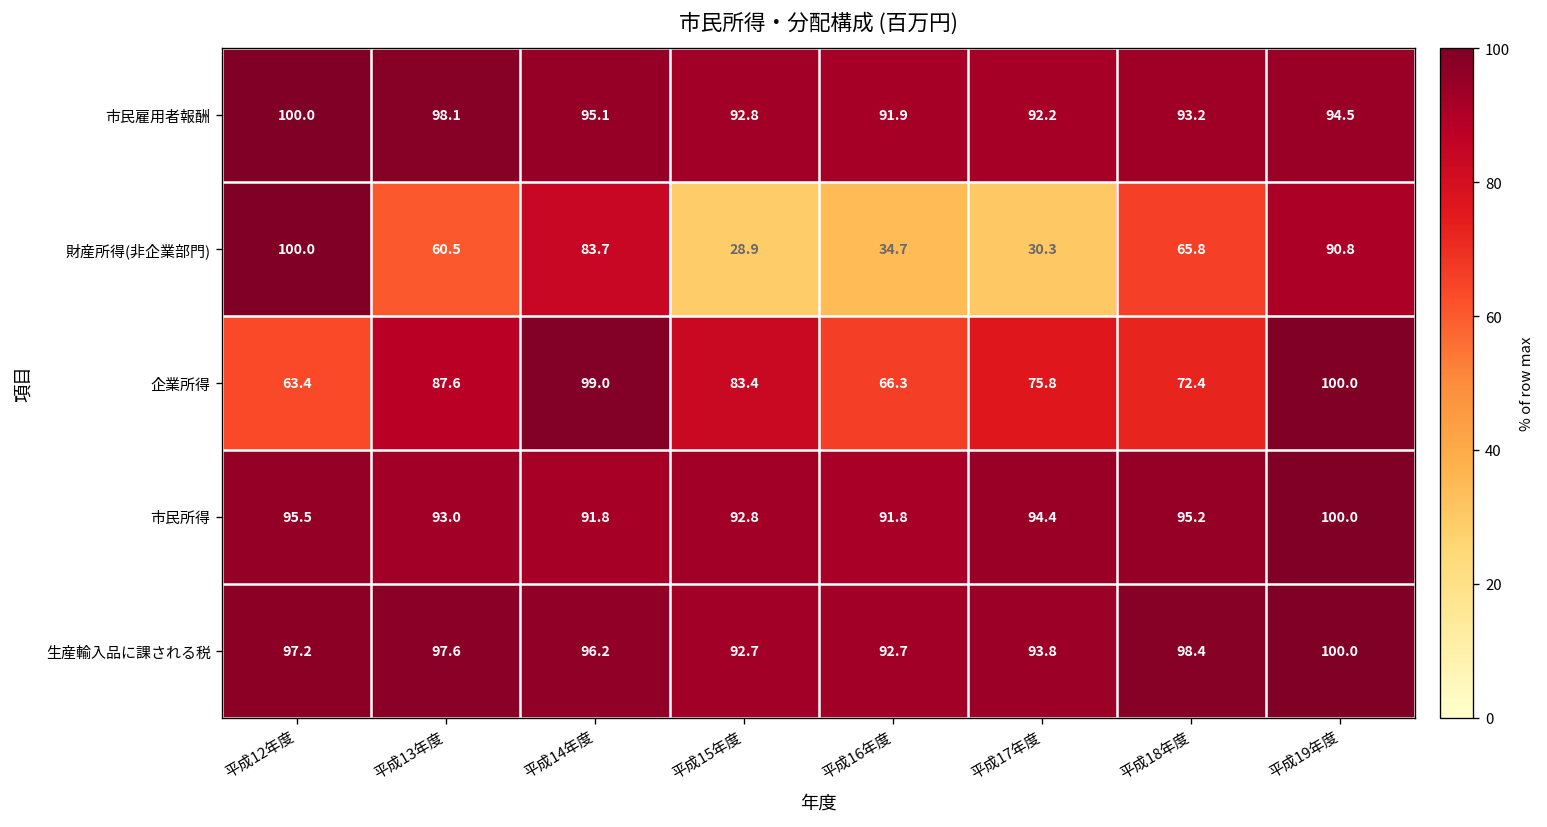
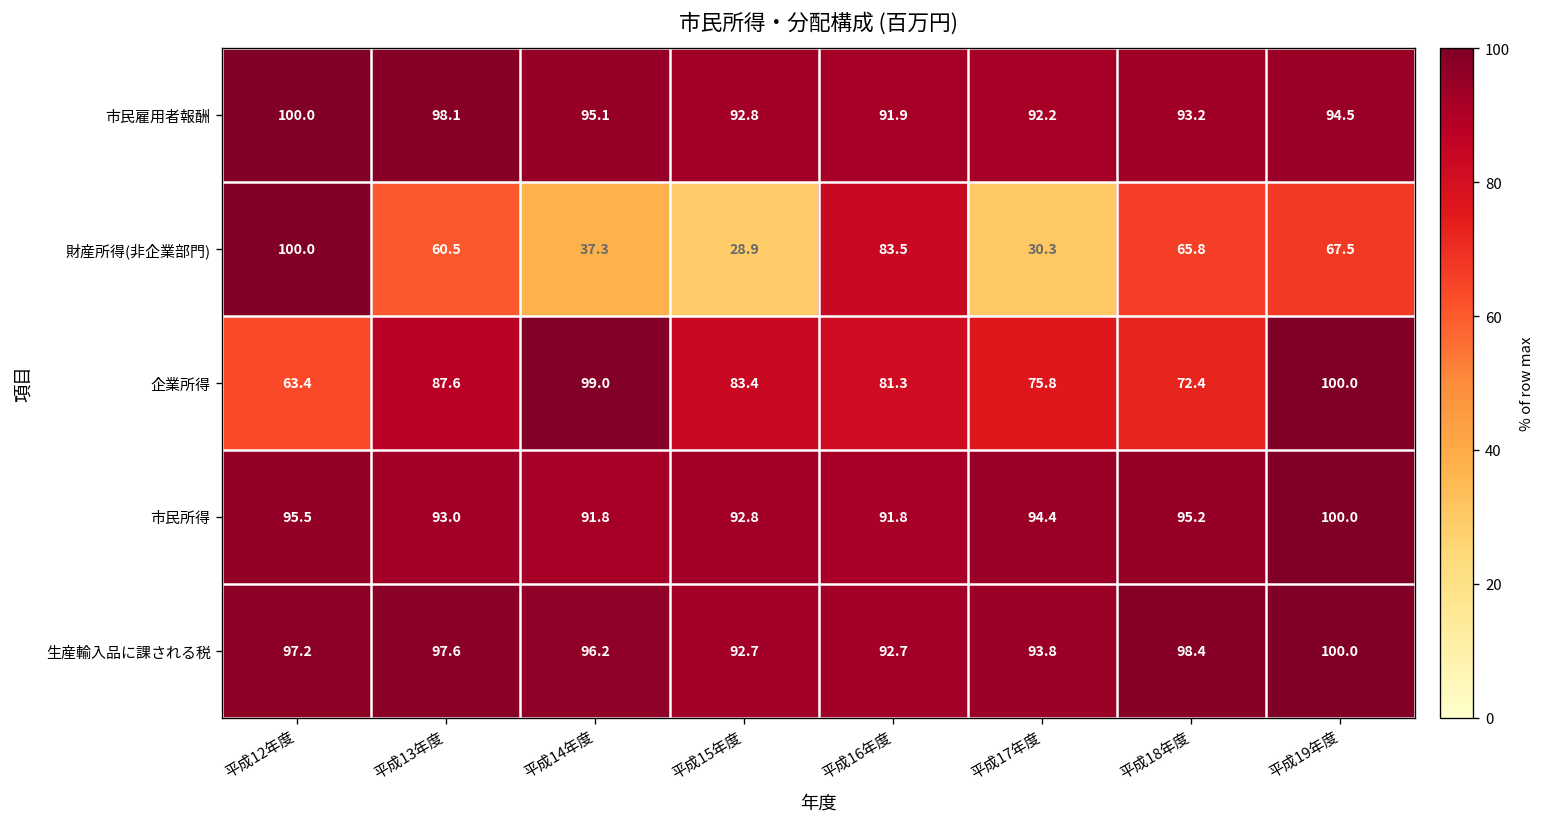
  {
    "市民雇用者報酬": {
      "平成12年度": 100.0,
      "平成13年度": 98.1,
      "平成14年度": 95.1,
      "平成15年度": 92.8,
      "平成16年度": 91.9,
      "平成17年度": 92.2,
      "平成18年度": 93.2,
      "平成19年度": 94.5
    },
    "財産所得(非企業部門)": {
      "平成12年度": 100.0,
      "平成13年度": 60.5,
-     "平成14年度": 83.7,
+     "平成14年度": 37.3,
      "平成15年度": 28.9,
-     "平成16年度": 34.7,
+     "平成16年度": 83.5,
      "平成17年度": 30.3,
      "平成18年度": 65.8,
-     "平成19年度": 90.8
+     "平成19年度": 67.5
    },
    "企業所得": {
      "平成12年度": 63.4,
      "平成13年度": 87.6,
      "平成14年度": 99.0,
      "平成15年度": 83.4,
-     "平成16年度": 66.3,
+     "平成16年度": 81.3,
      "平成17年度": 75.8,
      "平成18年度": 72.4,
      "平成19年度": 100.0
    },
    "市民所得": {
      "平成12年度": 95.5,
      "平成13年度": 93.0,
      "平成14年度": 91.8,
      "平成15年度": 92.8,
      "平成16年度": 91.8,
      "平成17年度": 94.4,
      "平成18年度": 95.2,
      "平成19年度": 100.0
    },
    "生産輸入品に課される税": {
      "平成12年度": 97.2,
      "平成13年度": 97.6,
      "平成14年度": 96.2,
      "平成15年度": 92.7,
      "平成16年度": 92.7,
      "平成17年度": 93.8,
      "平成18年度": 98.4,
      "平成19年度": 100.0
    }
  }
